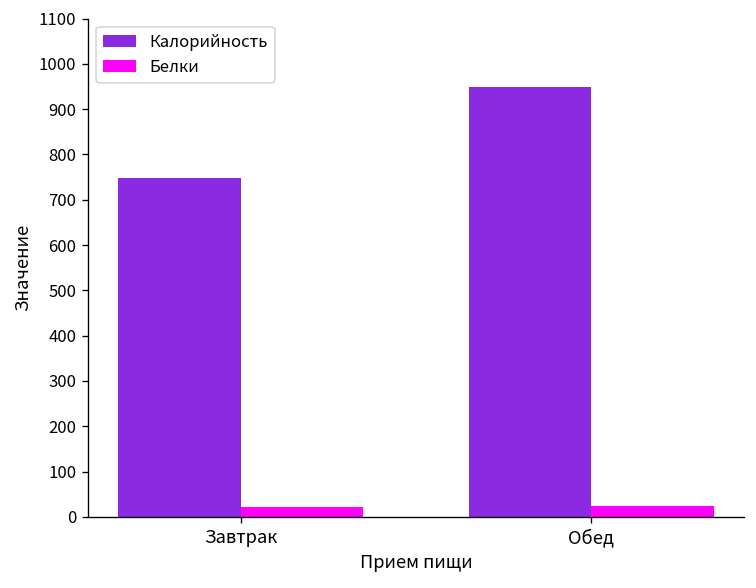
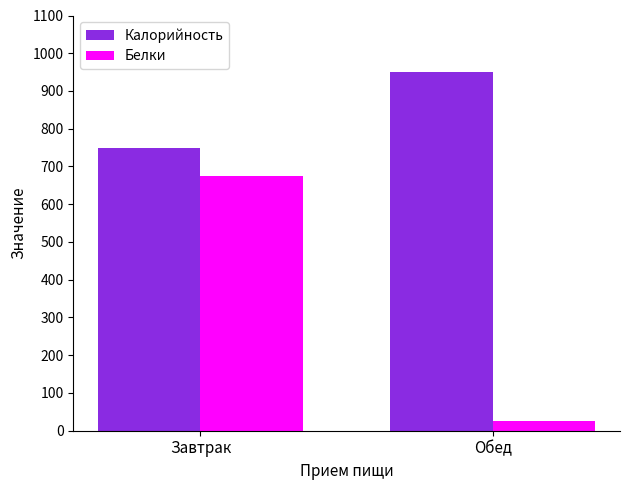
  {
    "Калорийность": {
      "Завтрак": 750,
      "Обед": 950
    },
    "Белки": {
-     "Завтрак": 20,
+     "Завтрак": 670,
      "Обед": 30
    }
  }
